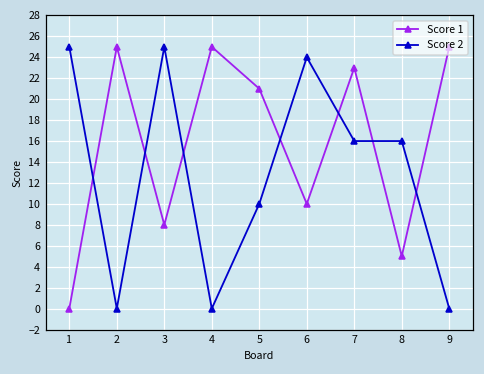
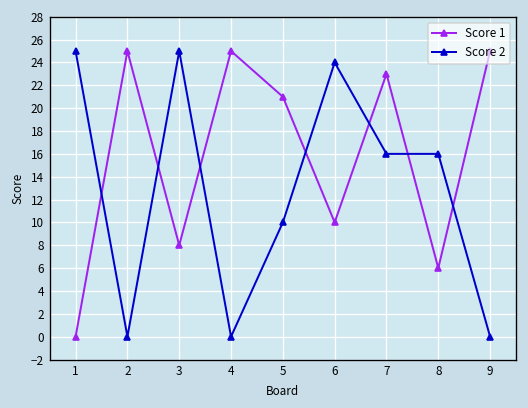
  {
    "Score 1": {
      "1": 0,
      "2": 25,
      "3": 8,
      "4": 25,
      "5": 21,
      "6": 10,
      "7": 23,
-     "8": 5
+     "8": 6
    },
    "Score 2": {
      "1": 25,
      "2": 0,
      "3": 25,
      "4": 0,
      "5": 10,
      "6": 24,
      "7": 16,
      "8": 16,
      "9": 0
    }
  }
